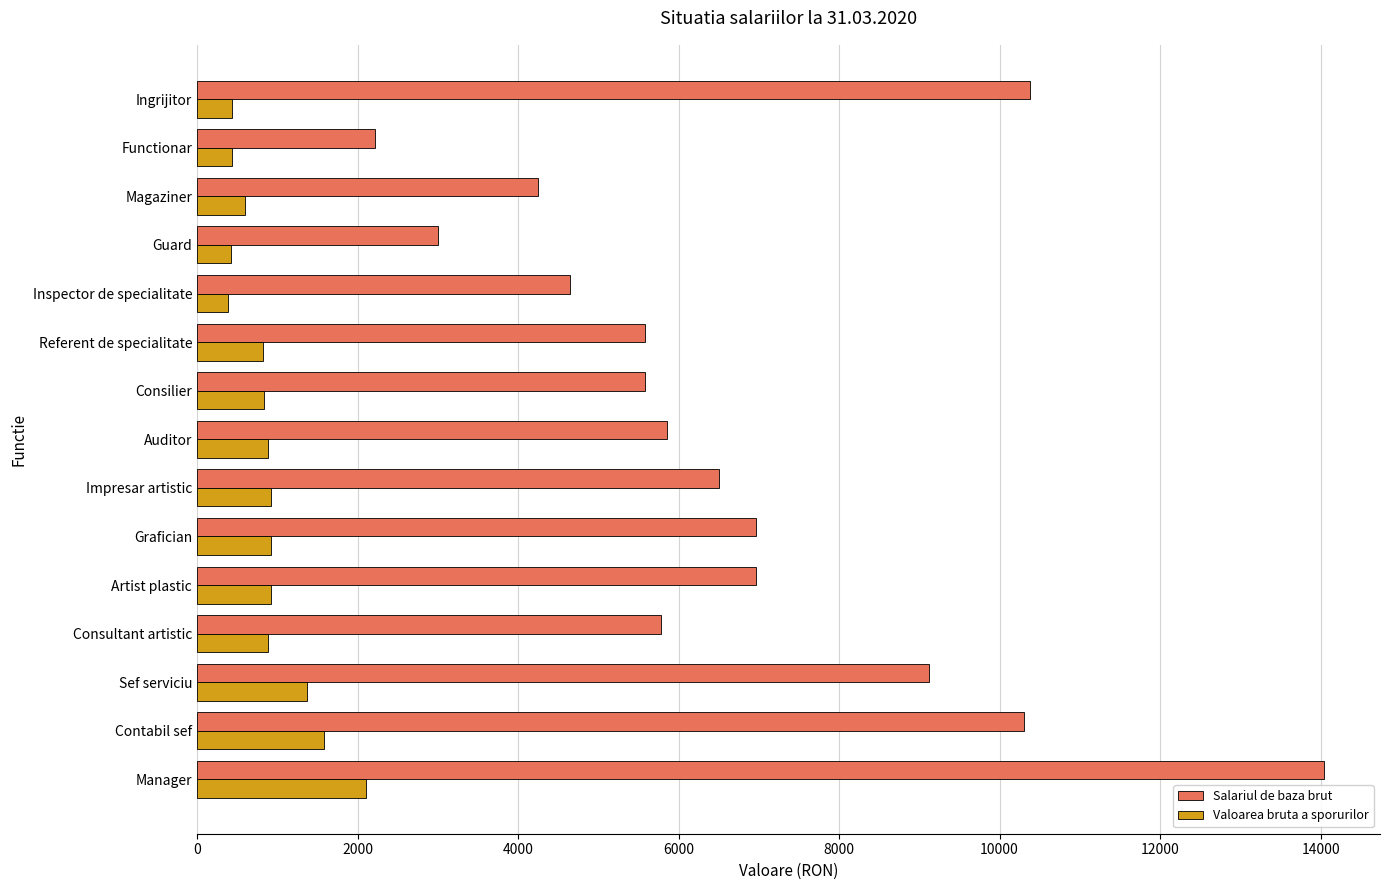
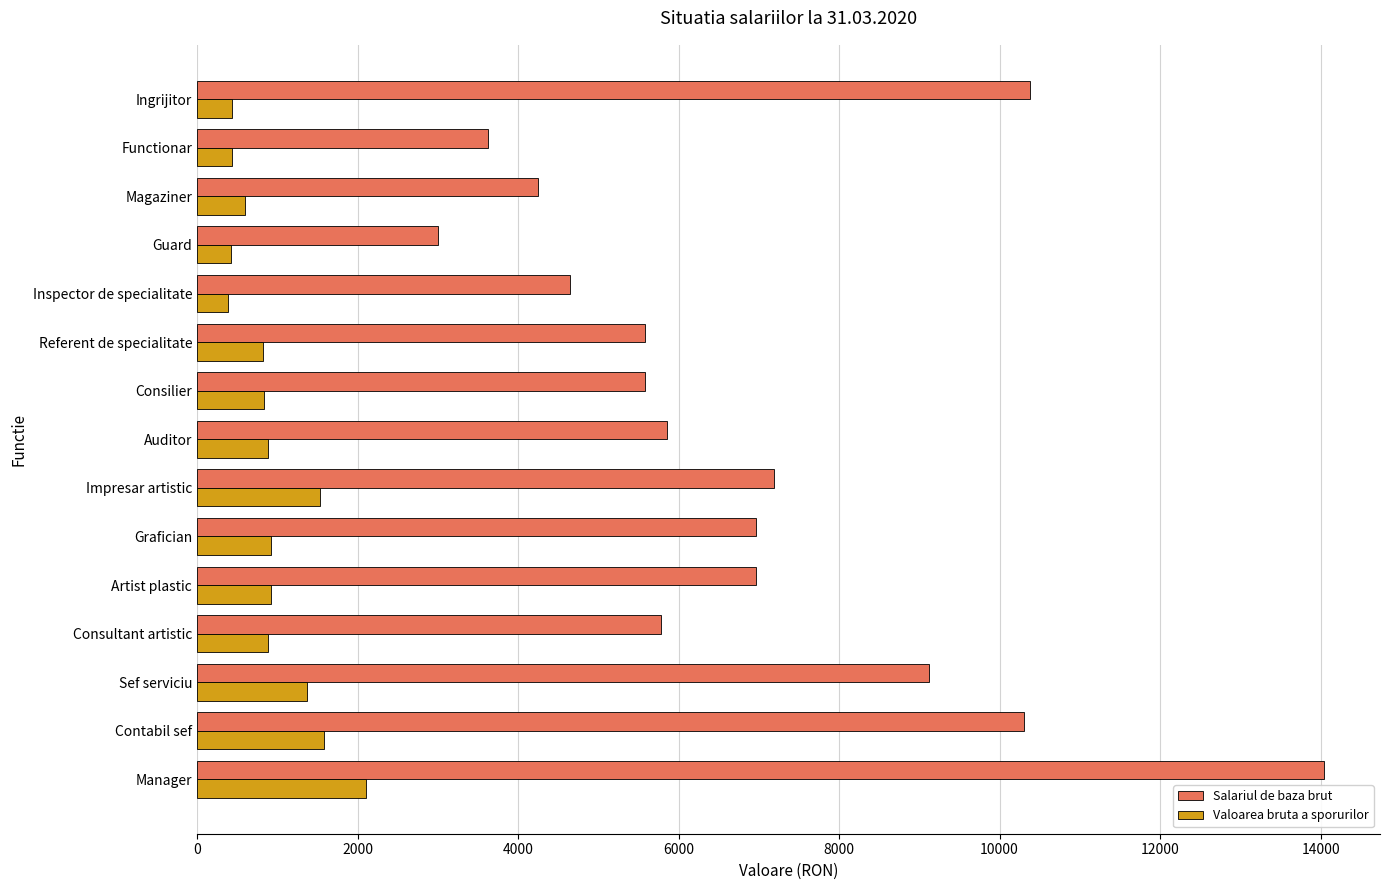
  {
    "Salariul de baza brut": {
      "Ingrijitor": 10400,
-     "Functionar": 2200,
+     "Functionar": 3600,
      "Magaziner": 4200,
      "Guard": 3000,
      "Inspector de specialitate": 4700,
      "Referent de specialitate": 5600,
      "Consilier": 5600,
      "Auditor": 5900,
-     "Impresar artistic": 6500,
+     "Impresar artistic": 7200,
      "Grafician": 7000,
      "Artist plastic": 7000,
      "Consultant artistic": 5800,
      "Sef serviciu": 9100,
      "Contabil sef": 10300,
      "Manager": 14000
    },
    "Valoarea bruta a sporurilor": {
      "Ingrijitor": 400,
      "Functionar": 400,
      "Magaziner": 600,
      "Guard": 400,
      "Inspector de specialitate": 400,
      "Referent de specialitate": 800,
      "Consilier": 800,
      "Auditor": 900,
-     "Impresar artistic": 900,
+     "Impresar artistic": 1500,
      "Grafician": 900,
      "Artist plastic": 900,
      "Consultant artistic": 900,
      "Sef serviciu": 1400,
      "Contabil sef": 1600,
      "Manager": 2100
    }
  }
